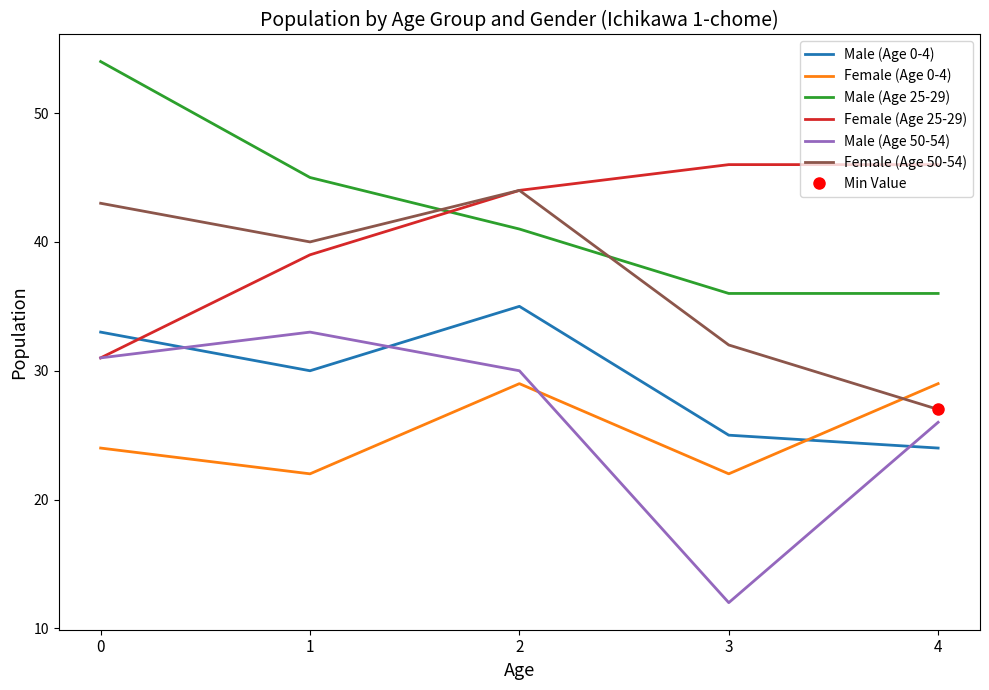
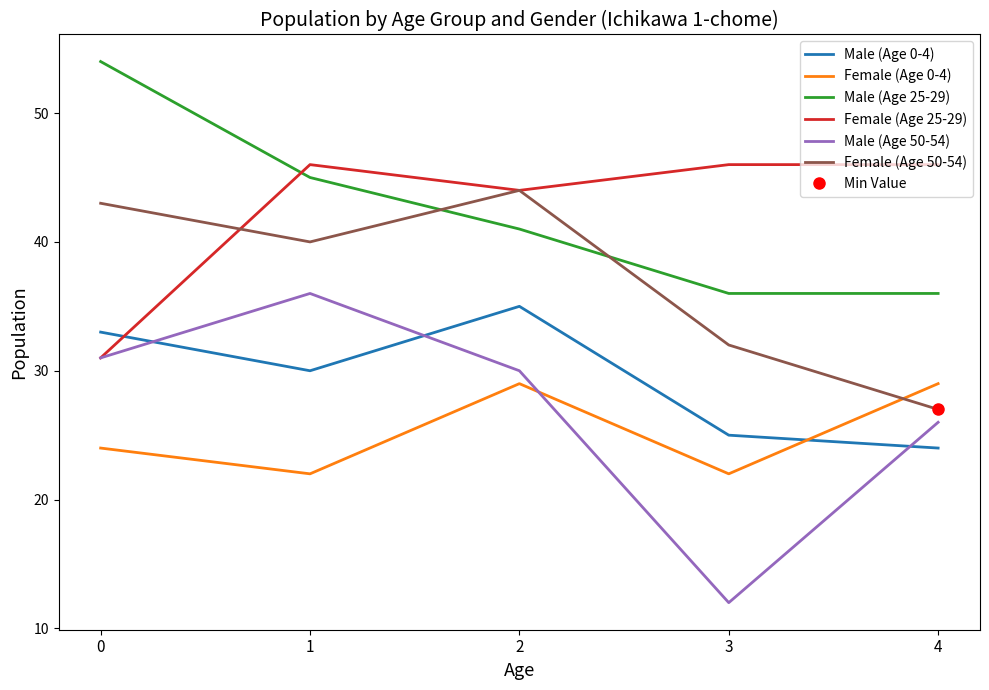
  {
    "Male (Age 0-4)": {
      "0": 33,
      "1": 30,
      "2": 35,
      "3": 25,
      "4": 24
    },
    "Female (Age 0-4)": {
      "0": 24,
      "1": 22,
      "2": 29,
      "3": 22,
      "4": 29
    },
    "Male (Age 25-29)": {
      "0": 54,
      "1": 45,
      "2": 41,
      "3": 36,
      "4": 36
    },
    "Female (Age 25-29)": {
-     "1": 39,
+     "1": 46,
      "3": 46
    },
    "Male (Age 50-54)": {
-     "1": 33,
+     "1": 36,
      "2": 30,
      "3": 12,
      "4": 26
    },
    "Female (Age 50-54)": {
      "0": 43,
      "1": 40,
      "3": 32
    }
  }
